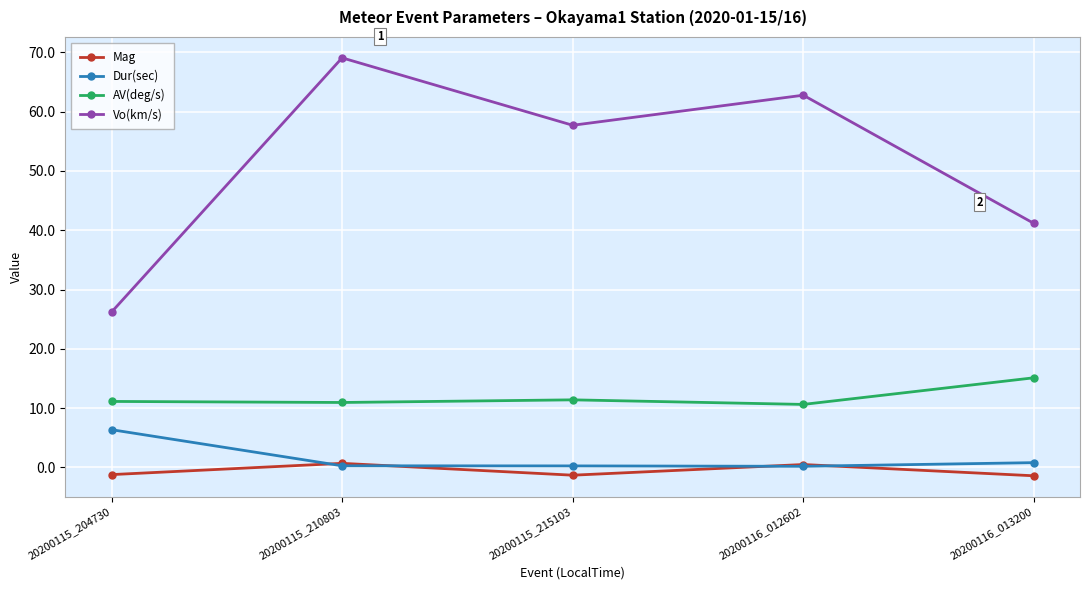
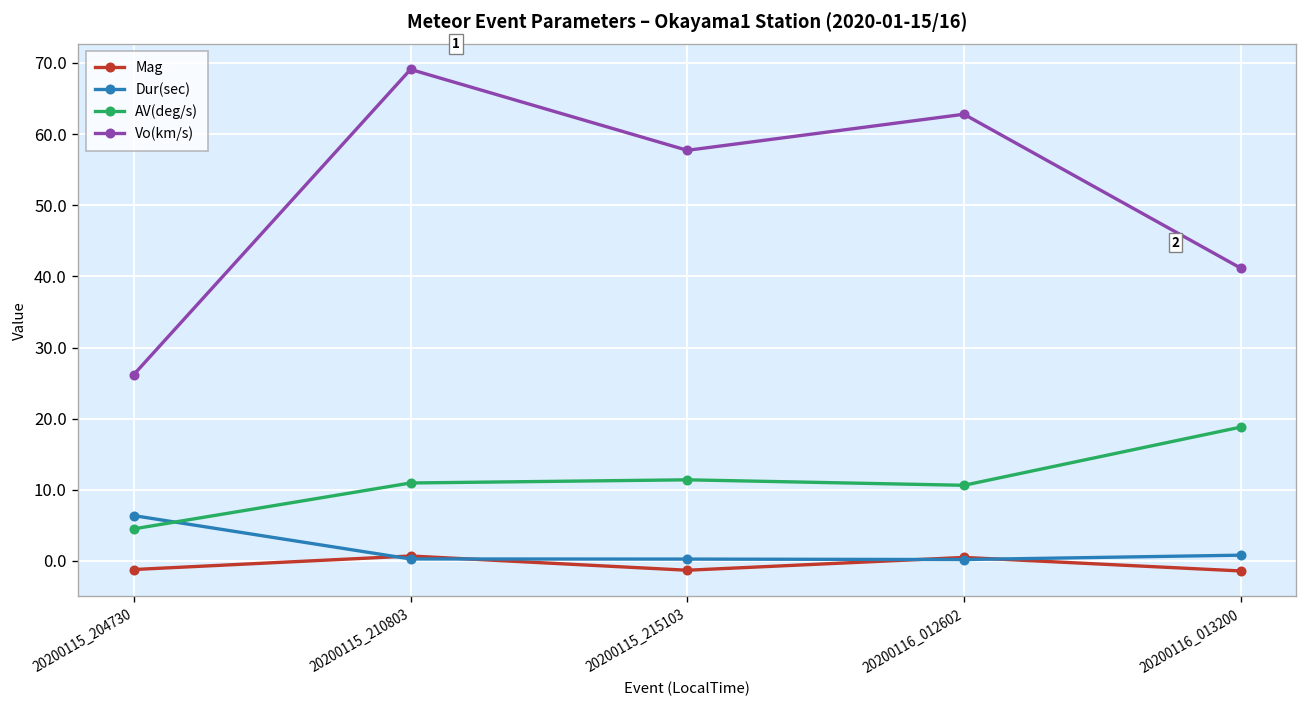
  {
    "Mag": {
      "20200115_204730": -1,
      "20200115_215103": -1,
      "20200116_013200": -1
    },
    "Dur(sec)": {
      "20200115_204730": 6,
      "20200115_215103": 0,
      "20200116_013200": 1
    },
    "AV(deg/s)": {
-     "20200115_204730": 11,
+     "20200115_204730": 5,
      "20200115_210803": 11,
      "20200115_215103": 11,
      "20200116_012602": 11,
-     "20200116_013200": 15
+     "20200116_013200": 19
    },
    "Vo(km/s)": {
      "20200115_204730": 26,
      "20200115_210803": 69,
      "20200115_215103": 58,
      "20200116_012602": 63,
      "20200116_013200": 41
    }
  }
